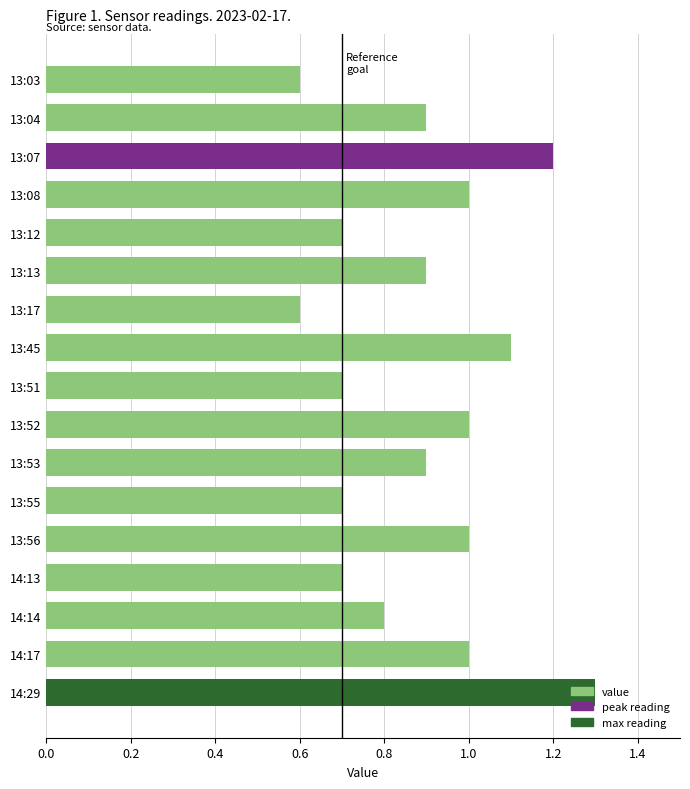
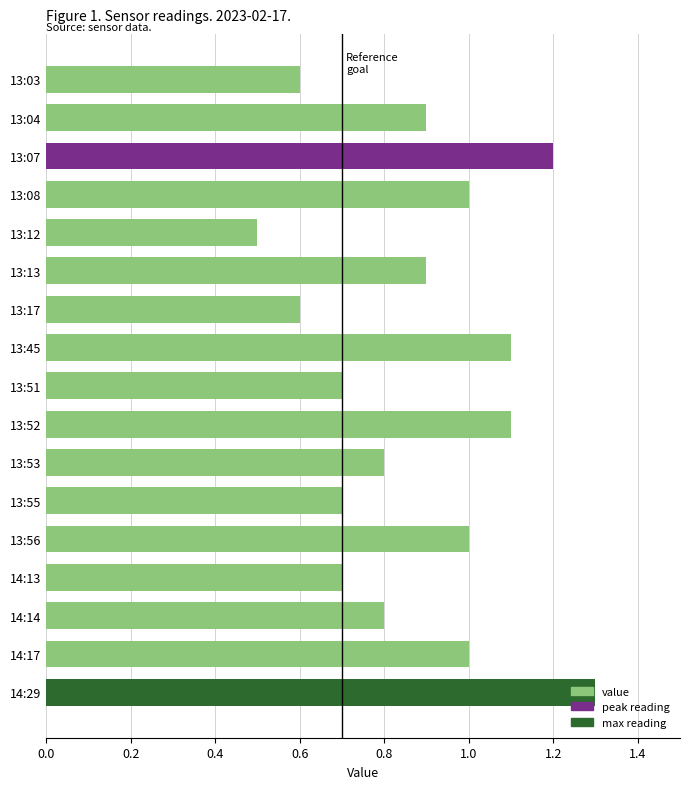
  {
    "13:03": 0.6,
    "13:04": 0.9,
    "13:07": 1.2,
    "13:08": 1.0,
-   "13:12": 0.7,
+   "13:12": 0.5,
    "13:13": 0.9,
    "13:17": 0.6,
    "13:45": 1.1,
    "13:51": 0.7,
-   "13:52": 1.0,
-   "13:53": 0.9,
+   "13:52": 1.1,
+   "13:53": 0.8,
    "13:55": 0.7,
    "13:56": 1.0,
    "14:13": 0.7,
    "14:14": 0.8,
    "14:17": 1.0,
    "14:29": 1.3
  }
